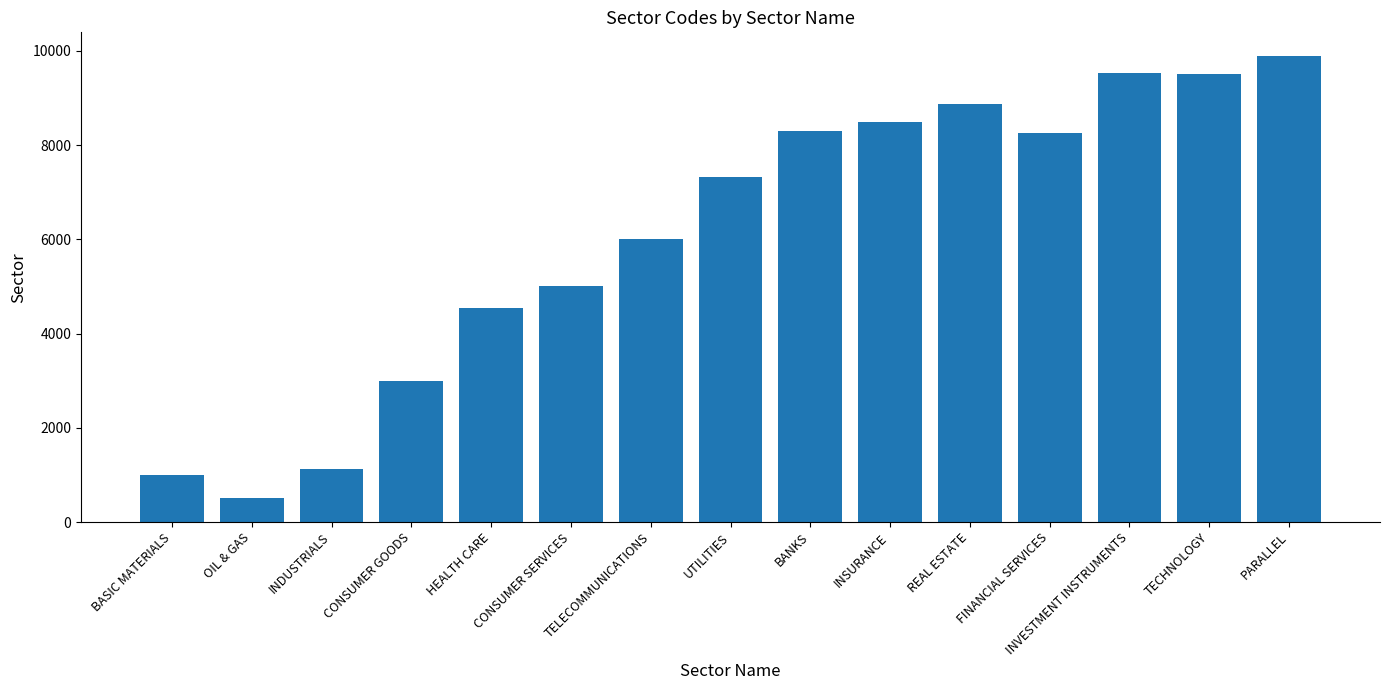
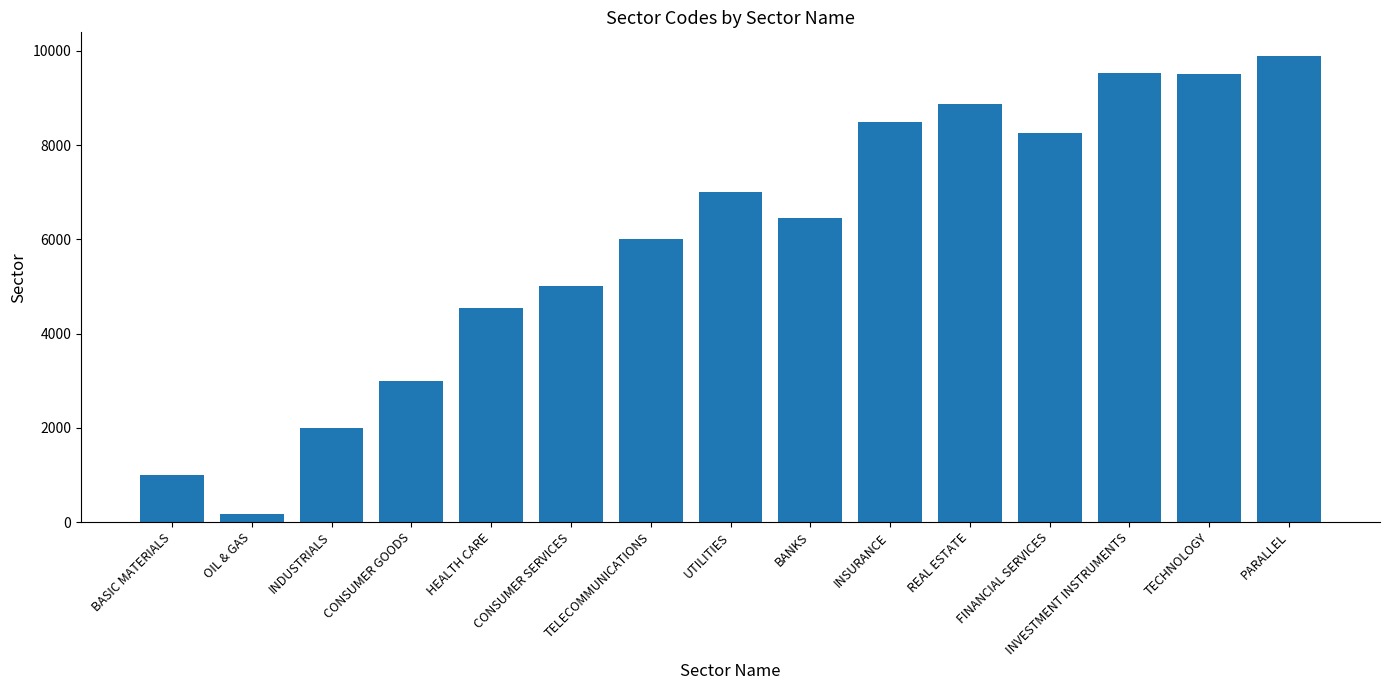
  {
    "BASIC MATERIALS": 1000,
-   "OIL & GAS": 500,
-   "INDUSTRIALS": 1100,
+   "OIL & GAS": 200,
+   "INDUSTRIALS": 2000,
    "CONSUMER GOODS": 3000,
    "HEALTH CARE": 4500,
    "CONSUMER SERVICES": 5000,
    "TELECOMMUNICATIONS": 6000,
-   "UTILITIES": 7300,
-   "BANKS": 8300,
+   "UTILITIES": 7000,
+   "BANKS": 6500,
    "INSURANCE": 8500,
    "REAL ESTATE": 8900,
    "FINANCIAL SERVICES": 8300,
    "INVESTMENT INSTRUMENTS": 9500,
    "TECHNOLOGY": 9500,
    "PARALLEL": 9900
  }
